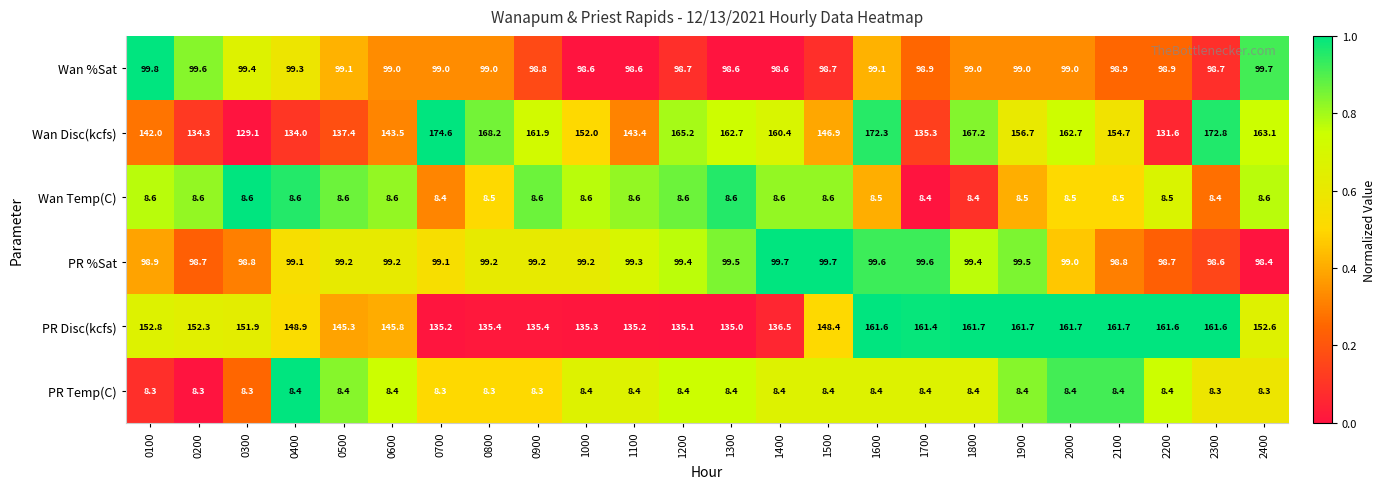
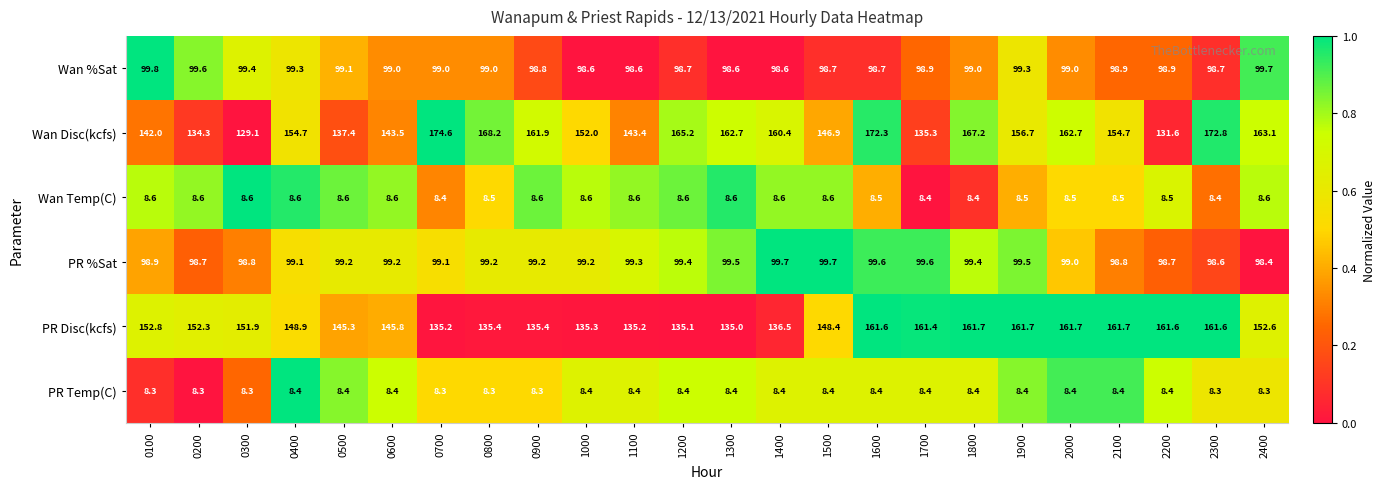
  {
    "Wan %Sat": {
      "0100": 99.8,
      "0200": 99.6,
      "0300": 99.4,
      "0400": 99.3,
      "0500": 99.1,
      "0600": 99.0,
      "0700": 99.0,
      "0800": 99.0,
      "0900": 98.8,
      "1000": 98.6,
      "1100": 98.6,
      "1200": 98.7,
      "1300": 98.6,
      "1400": 98.6,
      "1500": 98.7,
-     "1600": 99.1,
+     "1600": 98.7,
      "1700": 98.9,
      "1800": 99.0,
-     "1900": 99.0,
+     "1900": 99.3,
      "2000": 99.0,
      "2100": 98.9,
      "2200": 98.9,
      "2400": 99.7
    },
    "Wan Disc(kcfs)": {
      "0100": 142.0,
      "0200": 134.3,
      "0300": 129.1,
-     "0400": 134.0,
+     "0400": 154.7,
      "0500": 137.4,
      "0600": 143.5,
      "0700": 174.6,
      "0800": 168.2,
      "0900": 161.9,
      "1000": 152.0,
      "1100": 143.4,
      "1200": 165.2,
      "1300": 162.7,
      "1400": 160.4,
      "1500": 146.9,
      "1600": 172.3,
      "1700": 135.3,
      "1800": 167.2,
      "1900": 156.7,
      "2000": 162.7,
      "2100": 154.7,
      "2200": 131.6,
      "2300": 172.8,
      "2400": 163.1
    },
    "Wan Temp(C)": {
      "0100": 8.6,
      "0200": 8.6,
      "0300": 8.6,
      "0400": 8.6,
      "0500": 8.6,
      "0600": 8.6,
      "0700": 8.4,
      "0800": 8.5,
      "0900": 8.6,
      "1000": 8.6,
      "1100": 8.6,
      "1200": 8.6,
      "1300": 8.6,
      "1400": 8.6,
      "1500": 8.6,
      "1600": 8.5,
      "1700": 8.4,
      "1800": 8.4,
      "1900": 8.5,
      "2000": 8.5,
      "2100": 8.5,
      "2200": 8.5,
      "2300": 8.4,
      "2400": 8.6
    },
    "PR %Sat": {
      "0100": 98.9,
      "0200": 98.7,
      "0300": 98.8,
      "0400": 99.1,
      "0500": 99.2,
      "0600": 99.2,
      "0700": 99.1,
      "0800": 99.2,
      "0900": 99.2,
      "1000": 99.2,
      "1100": 99.3,
      "1200": 99.4,
      "1300": 99.5,
      "1400": 99.7,
      "1500": 99.7,
      "1600": 99.6,
      "1700": 99.6,
      "1800": 99.4,
      "1900": 99.5,
      "2000": 99.0,
      "2100": 98.8,
      "2200": 98.7,
      "2300": 98.6,
      "2400": 98.4
    },
    "PR Disc(kcfs)": {
      "0100": 152.8,
      "0200": 152.3,
      "0300": 151.9,
      "0400": 148.9,
      "0500": 145.3,
      "0600": 145.8,
      "0700": 135.2,
      "0800": 135.4,
      "0900": 135.4,
      "1000": 135.3,
      "1100": 135.2,
      "1200": 135.1,
      "1300": 135.0,
      "1400": 136.5,
      "1500": 148.4,
      "1600": 161.6,
      "1700": 161.4,
      "1800": 161.7,
      "1900": 161.7,
      "2000": 161.7,
      "2100": 161.7,
      "2200": 161.6,
      "2300": 161.6,
      "2400": 152.6
    },
    "PR Temp(C)": {
      "0100": 8.3,
      "0200": 8.3,
      "0300": 8.3,
      "0400": 8.4,
      "0500": 8.4,
      "0600": 8.4,
      "0700": 8.3,
      "0800": 8.3,
      "0900": 8.3,
      "1000": 8.4,
      "1100": 8.4,
      "1200": 8.4,
      "1300": 8.4,
      "1400": 8.4,
      "1500": 8.4,
      "1600": 8.4,
      "1700": 8.4,
      "1800": 8.4,
      "1900": 8.4,
      "2000": 8.4,
      "2100": 8.4,
      "2200": 8.4,
      "2300": 8.3,
      "2400": 8.3
    }
  }
